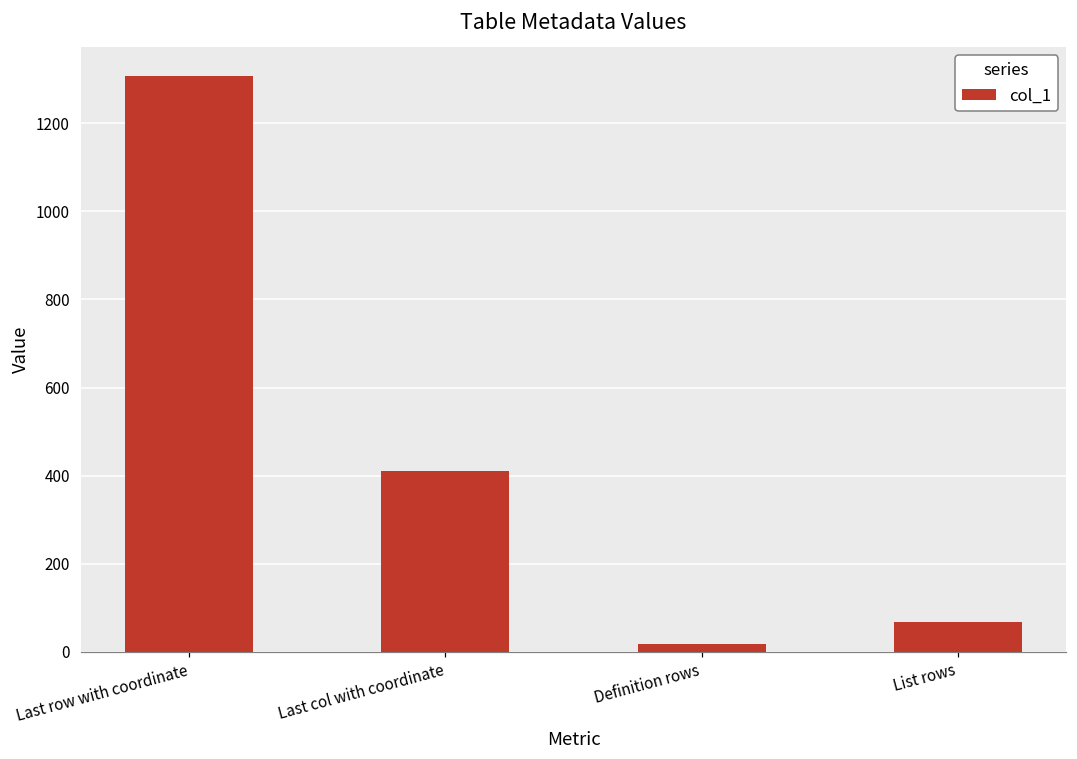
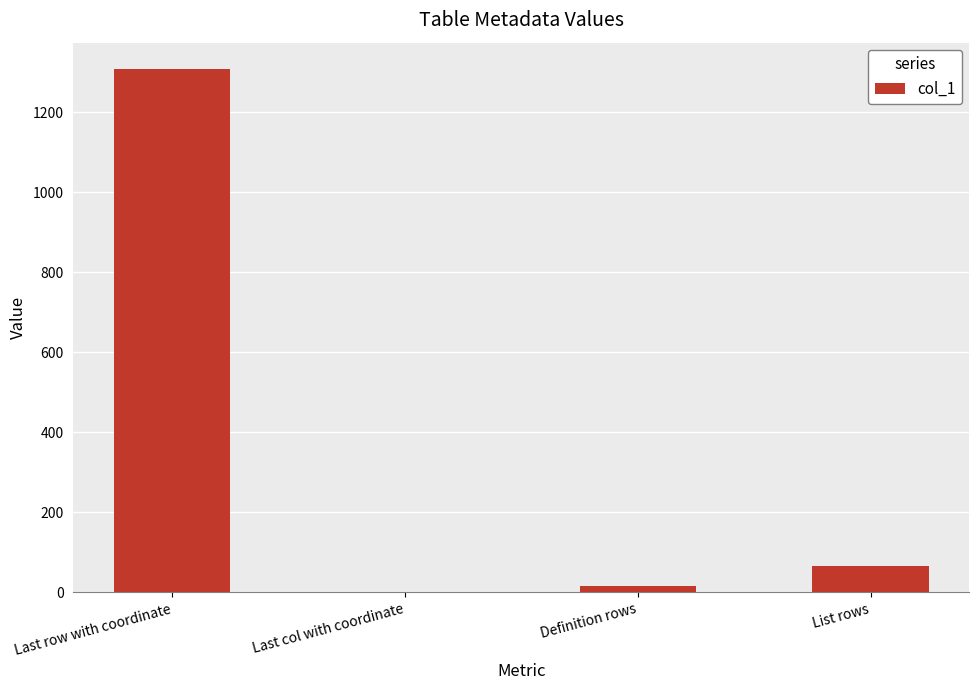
  {
    "Last row with coordinate": 1310,
-   "Last col with coordinate": 410,
+   "Last col with coordinate": 0,
    "Definition rows": 20,
    "List rows": 70
  }
